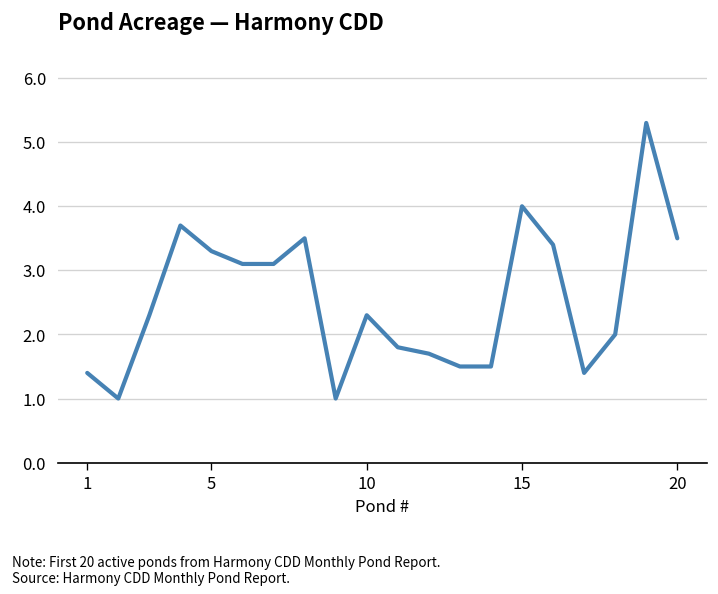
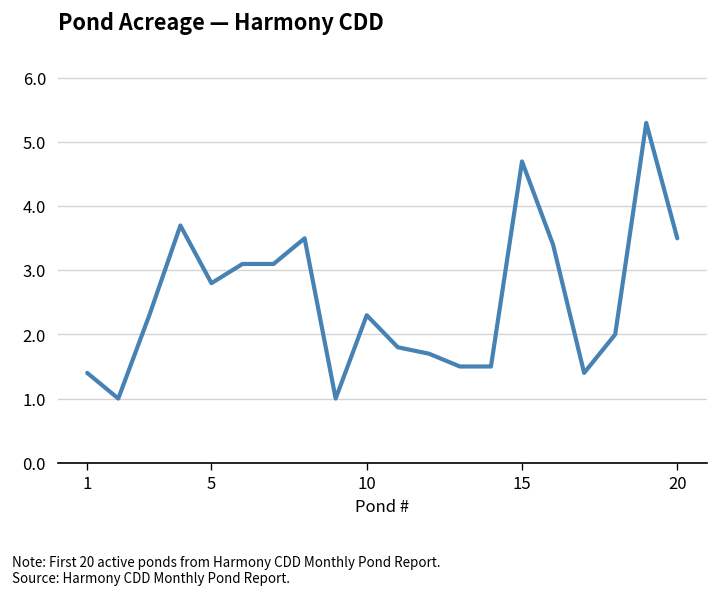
  {
    "1": 1.4,
-   "5": 3.3,
+   "5": 2.8,
    "10": 2.3,
-   "15": 4.0,
+   "15": 4.7,
    "20": 3.5
  }
